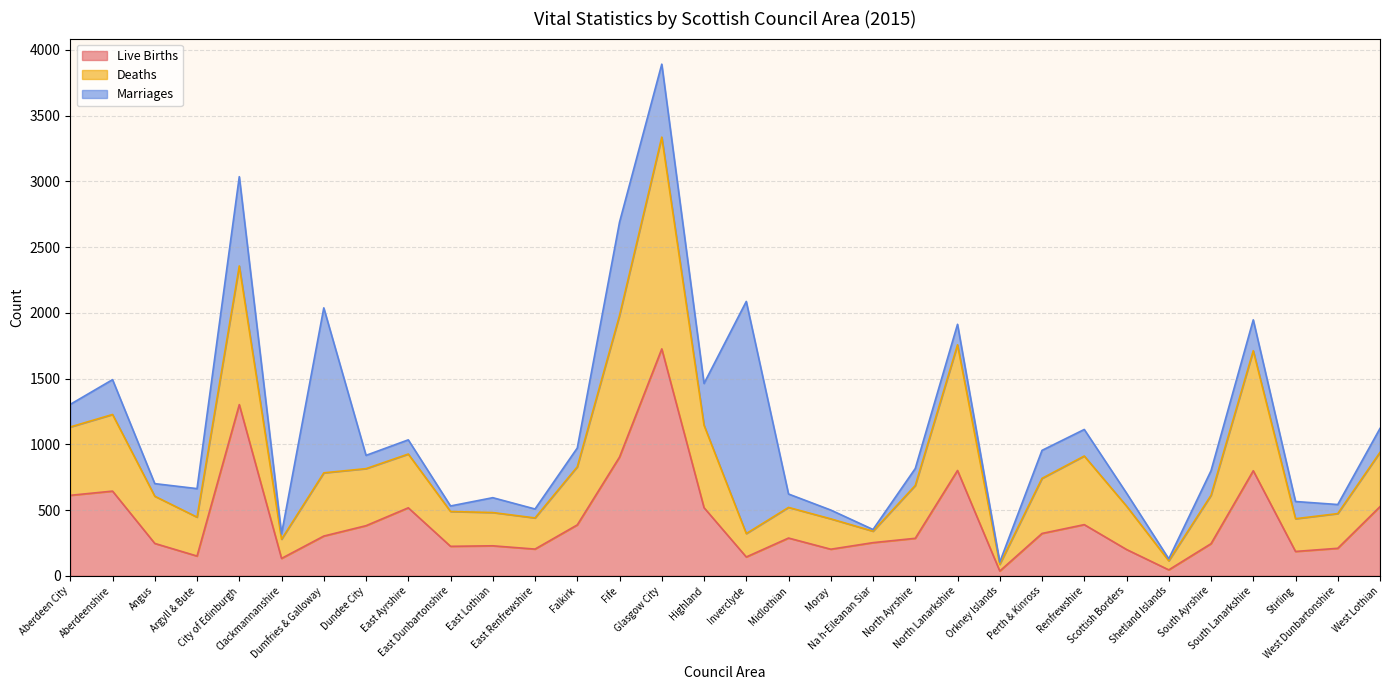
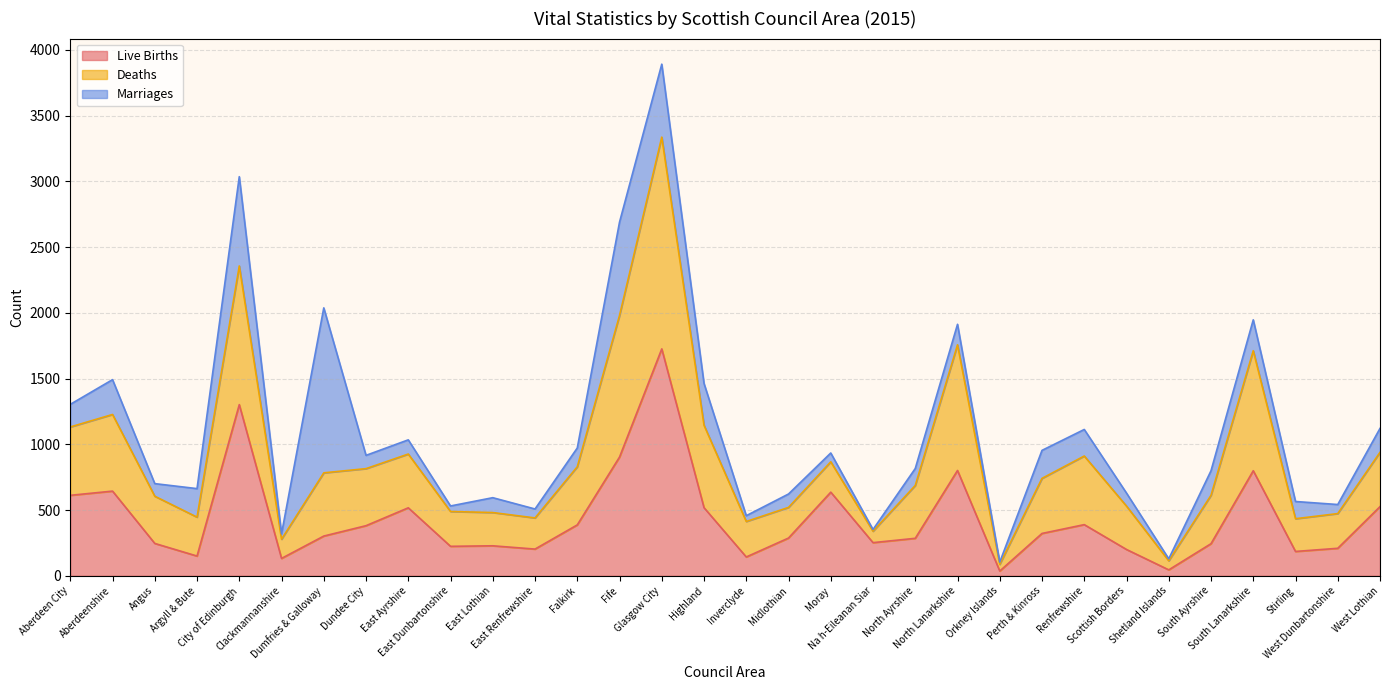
  {
    "Live Births": {
      "Aberdeen City": 610,
      "Aberdeenshire": 640,
      "Angus": 250,
      "Argyll & Bute": 150,
      "City of Edinburgh": 1300,
      "Clackmannanshire": 130,
      "Dumfries & Galloway": 300,
      "Dundee City": 380,
      "East Ayrshire": 520,
      "East Dunbartonshire": 220,
      "East Lothian": 230,
      "East Renfrewshire": 200,
      "Falkirk": 390,
      "Fife": 900,
      "Glasgow City": 1730,
      "Highland": 520,
      "Inverclyde": 140,
      "Midlothian": 290,
-     "Moray": 200,
+     "Moray": 640,
      "Na h-Eileanan Siar": 250,
      "North Ayrshire": 290,
      "North Lanarkshire": 800,
      "Orkney Islands": 40,
      "Perth & Kinross": 320,
      "Renfrewshire": 390,
      "Scottish Borders": 200,
      "Shetland Islands": 50,
      "South Ayrshire": 240,
      "South Lanarkshire": 800,
      "Stirling": 190,
      "West Dunbartonshire": 210,
      "West Lothian": 530
    },
    "Deaths": {
      "Aberdeen City": 520,
      "Aberdeenshire": 580,
      "Angus": 360,
      "Argyll & Bute": 300,
      "City of Edinburgh": 1060,
      "Clackmannanshire": 150,
      "Dumfries & Galloway": 480,
      "Dundee City": 430,
      "East Ayrshire": 410,
      "East Dunbartonshire": 270,
      "East Lothian": 250,
      "East Renfrewshire": 240,
      "Falkirk": 440,
      "Fife": 1080,
      "Glasgow City": 1610,
      "Highland": 630,
-     "Inverclyde": 180,
+     "Inverclyde": 270,
      "Midlothian": 230,
      "Moray": 230,
      "North Ayrshire": 400,
      "North Lanarkshire": 960,
      "Perth & Kinross": 420,
      "Renfrewshire": 520,
      "Scottish Borders": 330,
      "South Ayrshire": 370,
      "South Lanarkshire": 910,
      "Stirling": 250,
      "West Dunbartonshire": 260,
      "West Lothian": 410
    },
    "Marriages": {
      "Aberdeen City": 170,
      "Aberdeenshire": 270,
      "Angus": 100,
      "Argyll & Bute": 220,
      "City of Edinburgh": 680,
      "Clackmannanshire": 40,
      "Dumfries & Galloway": 1260,
      "Dundee City": 100,
      "East Ayrshire": 110,
      "East Dunbartonshire": 40,
      "East Lothian": 110,
      "East Renfrewshire": 70,
      "Falkirk": 140,
      "Fife": 710,
      "Glasgow City": 560,
      "Highland": 320,
-     "Inverclyde": 1770,
+     "Inverclyde": 40,
      "Midlothian": 100,
      "Moray": 70,
      "North Ayrshire": 130,
      "North Lanarkshire": 160,
      "Perth & Kinross": 210,
      "Renfrewshire": 200,
      "Scottish Borders": 100,
      "South Ayrshire": 190,
      "South Lanarkshire": 240,
      "Stirling": 130,
      "West Dunbartonshire": 70,
      "West Lothian": 180
    }
  }
